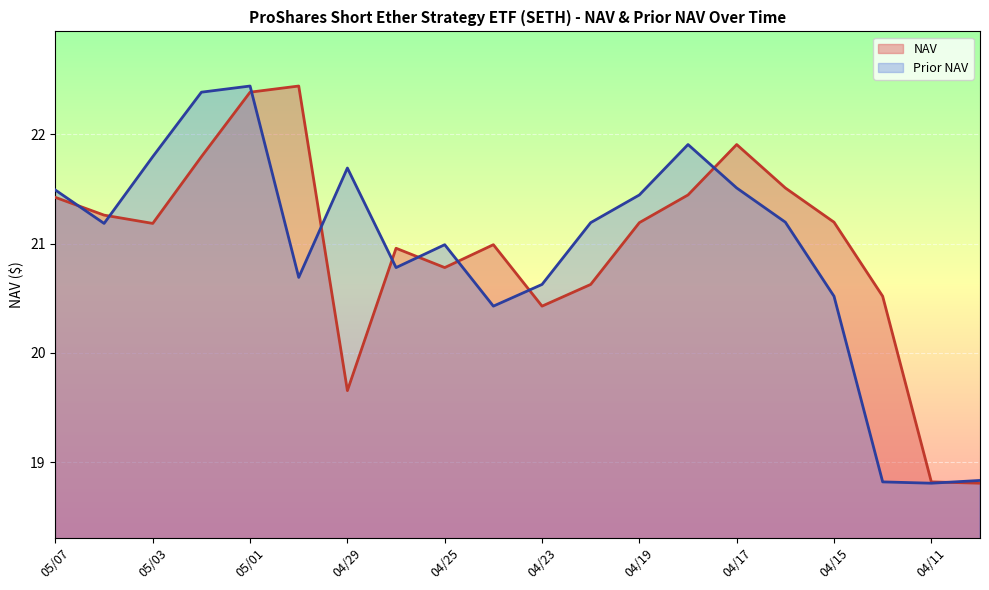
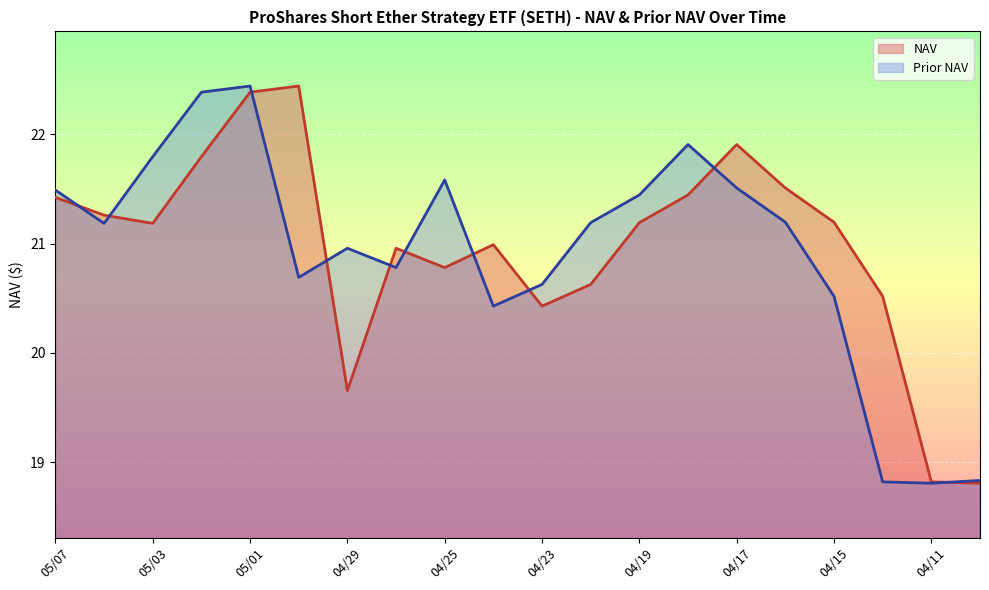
  {
    "NAV": {
      "05/07": 21.42,
      "05/03": 21.18,
      "05/01": 22.39,
      "04/29": 19.65,
      "04/25": 20.78,
      "04/23": 20.43,
      "04/19": 21.19,
      "04/17": 21.91,
      "04/15": 21.20
    },
    "Prior NAV": {
      "05/07": 21.49,
      "05/03": 21.79,
      "05/01": 22.44,
-     "04/29": 21.69,
-     "04/25": 20.99,
+     "04/29": 20.96,
+     "04/25": 21.58,
      "04/23": 20.63,
      "04/19": 21.44,
      "04/17": 21.51,
      "04/15": 20.52
    }
  }
